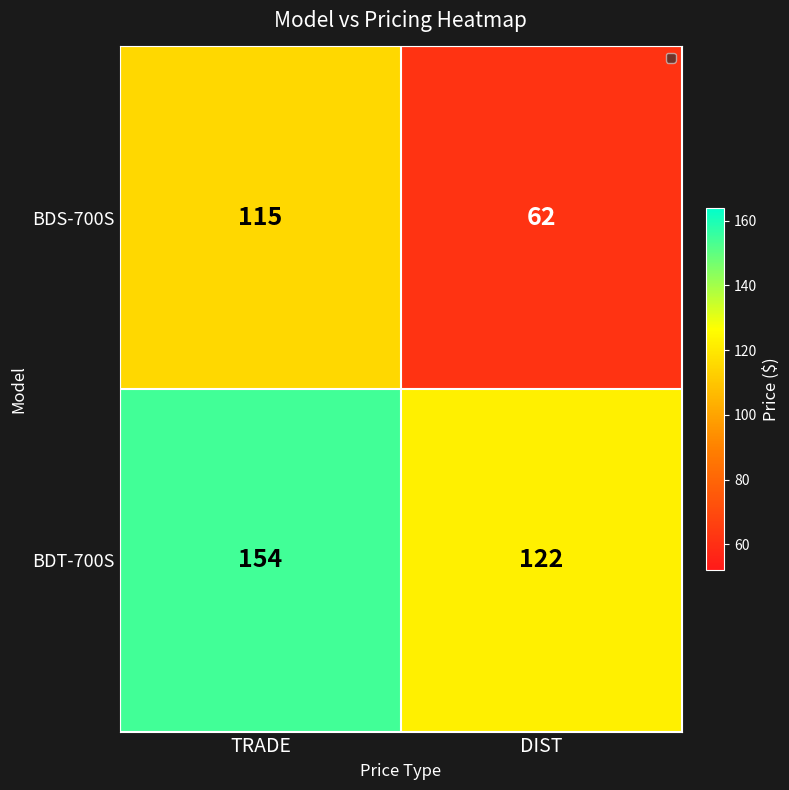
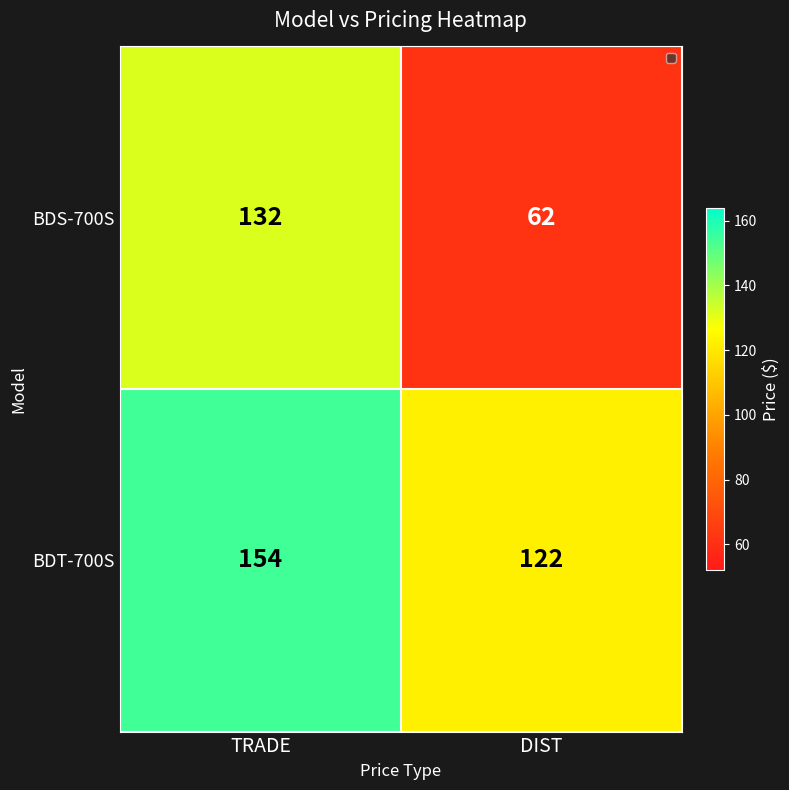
  {
    "BDS‑700S": {
-     "TRADE": 115,
+     "TRADE": 132,
      "DIST": 62
    },
    "BDT‑700S": {
      "TRADE": 154,
      "DIST": 122
    }
  }
